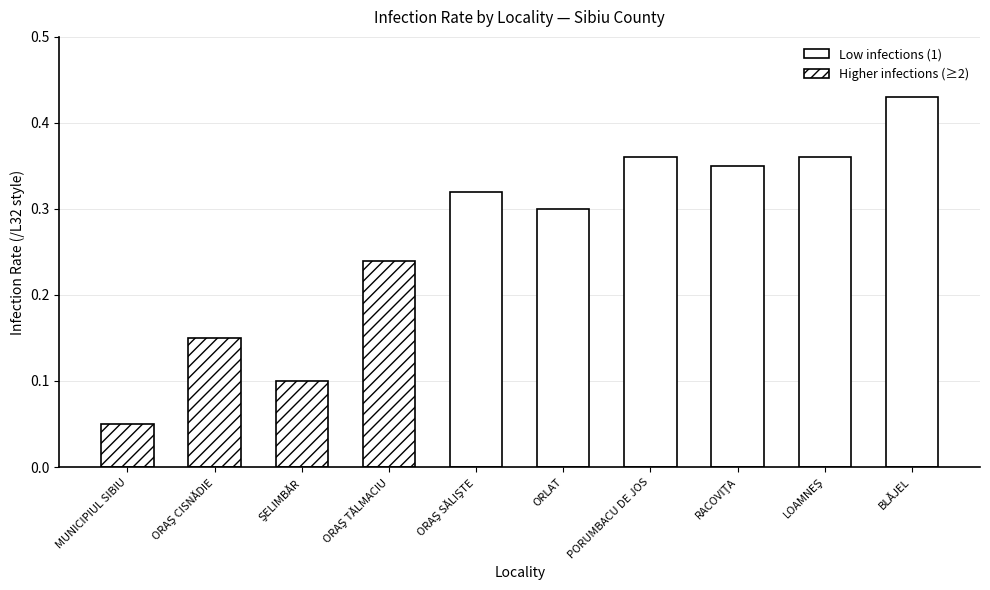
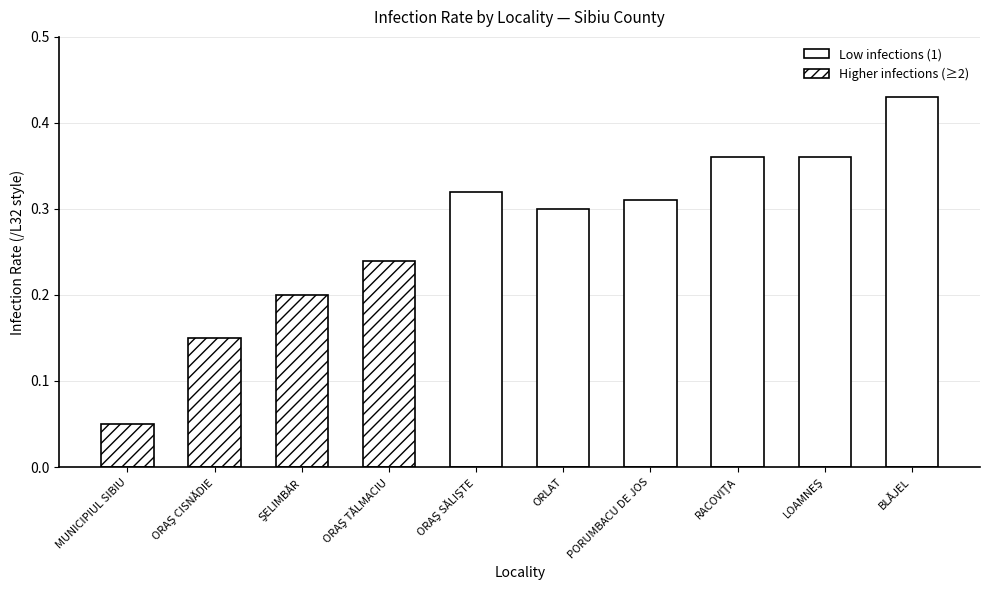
  {
    "MUNICIPIUL SIBIU": 0.05,
    "ORAŞ CISNĂDIE": 0.15,
-   "ŞELIMBĂR": 0.1,
+   "ŞELIMBĂR": 0.2,
    "ORAŞ TĂLMACIU": 0.24,
    "ORAŞ SĂLIŞTE": 0.32,
    "ORLAT": 0.30,
-   "PORUMBACU DE JOS": 0.36,
-   "RACOVIŢA": 0.35,
+   "PORUMBACU DE JOS": 0.31,
+   "RACOVIŢA": 0.36,
    "LOAMNEŞ": 0.36,
    "BLĂJEL": 0.43
  }
